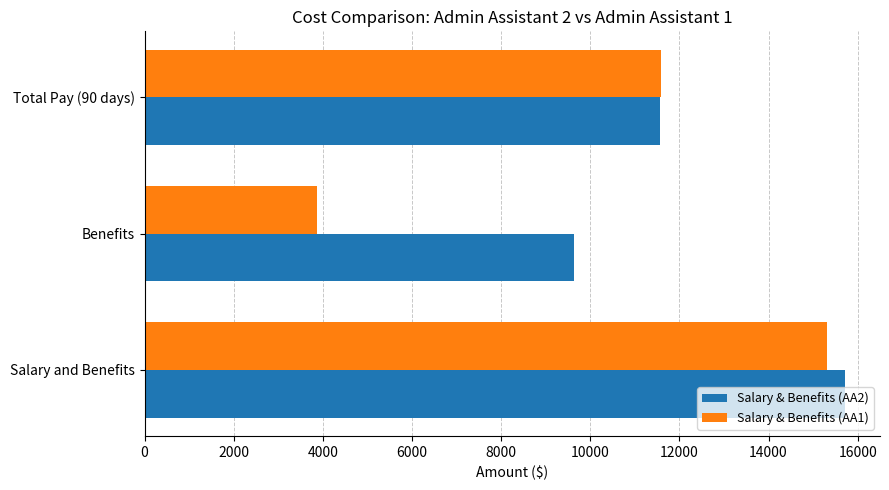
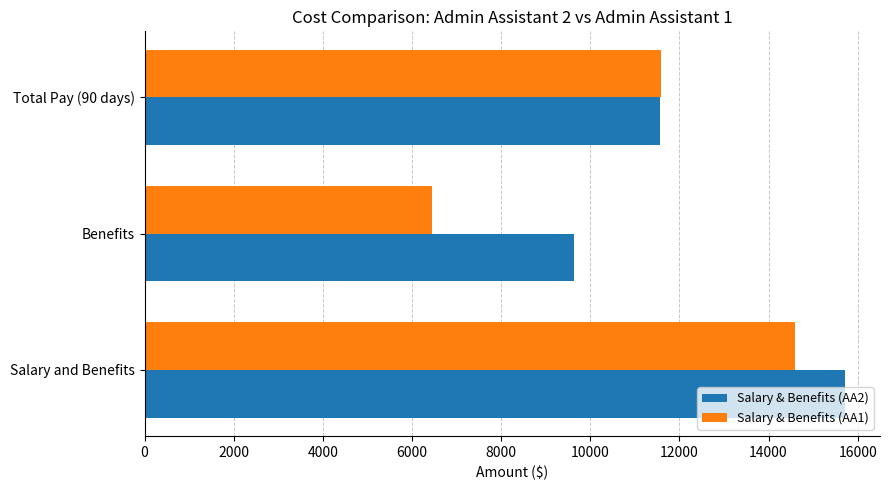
  {
    "Salary & Benefits (AA2)": {
      "Total Pay (90 days)": 11600,
      "Benefits": 9600
    },
    "Salary & Benefits (AA1)": {
      "Total Pay (90 days)": 11600,
-     "Benefits": 3900,
-     "Salary and Benefits": 15300
+     "Benefits": 6400,
+     "Salary and Benefits": 14600
    }
  }
